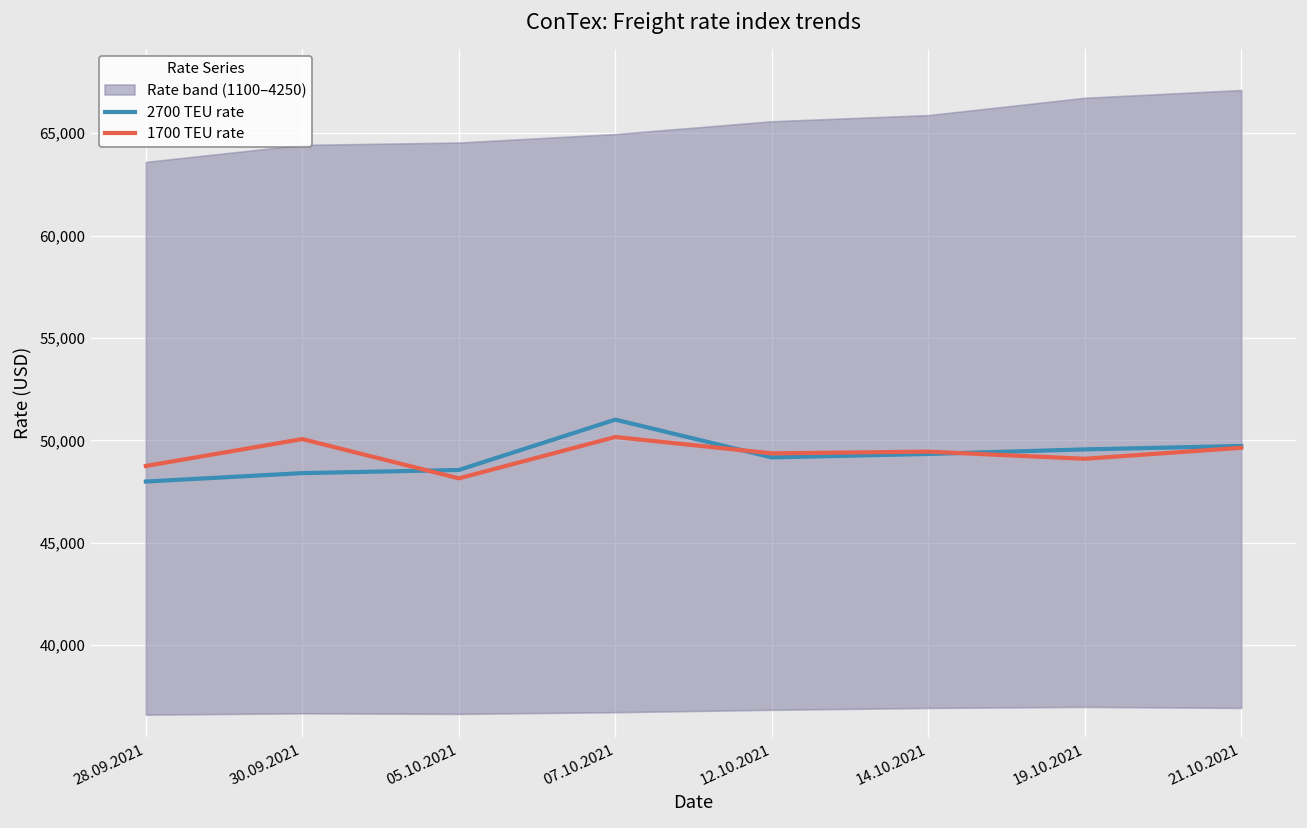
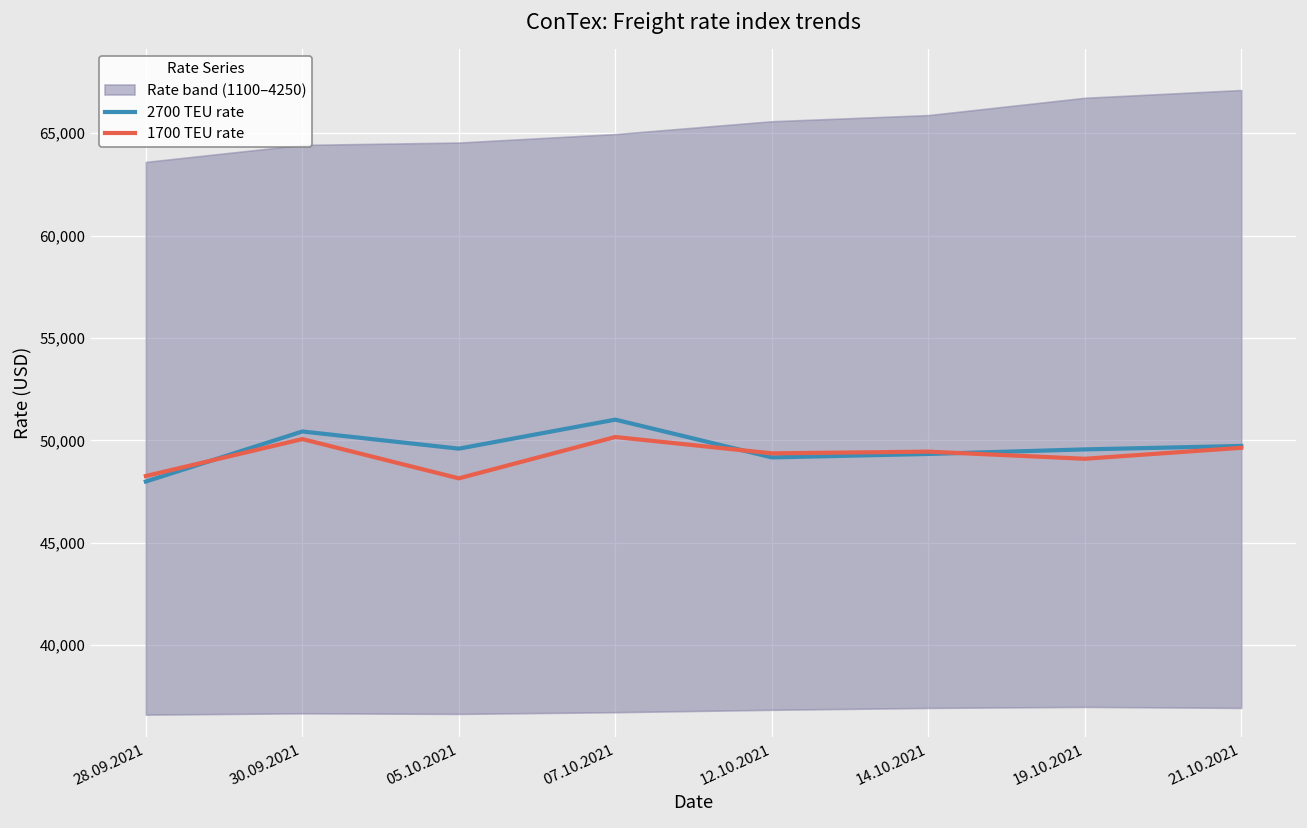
  {
    "2700 TEU rate": {
      "28.09.2021": "48,000",
-     "30.09.2021": "48,400",
-     "05.10.2021": "48,600",
+     "30.09.2021": "50,400",
+     "05.10.2021": "49,600",
      "07.10.2021": "51,000",
      "12.10.2021": "49,200",
      "19.10.2021": "49,600"
    },
    "1700 TEU rate": {
-     "28.09.2021": "48,800",
+     "28.09.2021": "48,300",
      "30.09.2021": "50,100",
      "05.10.2021": "48,200",
      "07.10.2021": "50,200",
      "12.10.2021": "49,400",
      "19.10.2021": "49,100"
    }
  }
